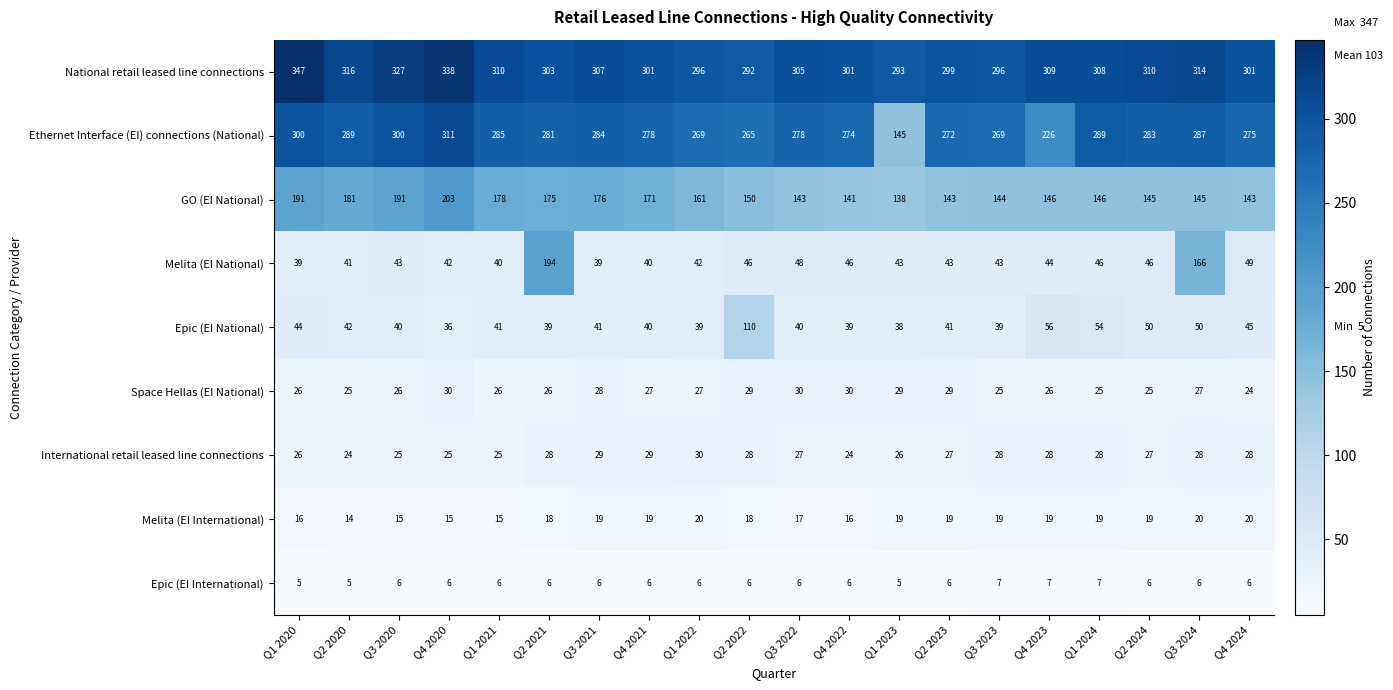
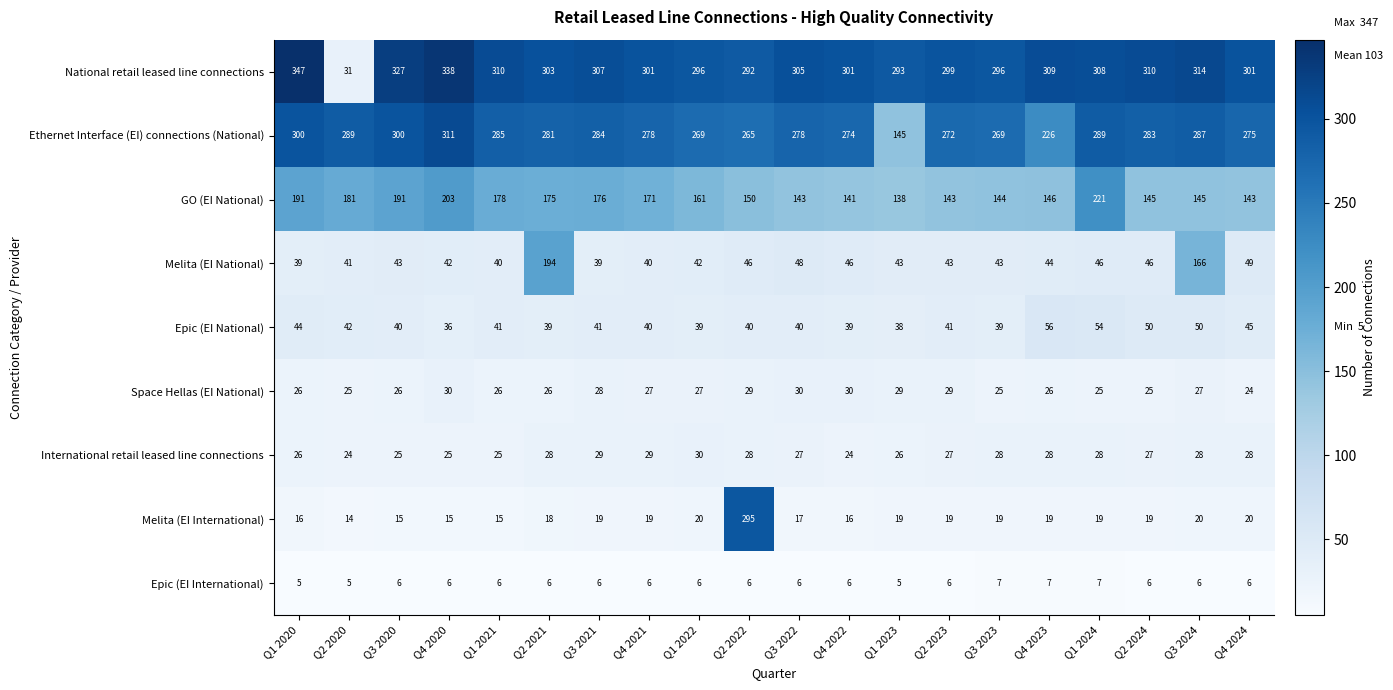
  {
    "National retail leased line connections": {
      "Q1 2020": 347,
-     "Q2 2020": 316,
+     "Q2 2020": 31,
      "Q3 2020": 327,
      "Q4 2020": 338,
      "Q1 2021": 310,
      "Q2 2021": 303,
      "Q3 2021": 307,
      "Q4 2021": 301,
      "Q1 2022": 296,
      "Q2 2022": 292,
      "Q3 2022": 305,
      "Q4 2022": 301,
      "Q1 2023": 293,
      "Q2 2023": 299,
      "Q3 2023": 296,
      "Q4 2023": 309,
      "Q1 2024": 308,
      "Q2 2024": 310,
      "Q3 2024": 314,
      "Q4 2024": 301
    },
    "Ethernet Interface (EI) connections (National)": {
      "Q1 2020": 300,
      "Q2 2020": 289,
      "Q3 2020": 300,
      "Q4 2020": 311,
      "Q1 2021": 285,
      "Q2 2021": 281,
      "Q3 2021": 284,
      "Q4 2021": 278,
      "Q1 2022": 269,
      "Q2 2022": 265,
      "Q3 2022": 278,
      "Q4 2022": 274,
      "Q1 2023": 145,
      "Q2 2023": 272,
      "Q3 2023": 269,
      "Q4 2023": 226,
      "Q1 2024": 289,
      "Q2 2024": 283,
      "Q3 2024": 287,
      "Q4 2024": 275
    },
    "GO (EI National)": {
      "Q1 2020": 191,
      "Q2 2020": 181,
      "Q3 2020": 191,
      "Q4 2020": 203,
      "Q1 2021": 178,
      "Q2 2021": 175,
      "Q3 2021": 176,
      "Q4 2021": 171,
      "Q1 2022": 161,
      "Q2 2022": 150,
      "Q3 2022": 143,
      "Q4 2022": 141,
      "Q1 2023": 138,
      "Q2 2023": 143,
      "Q3 2023": 144,
      "Q4 2023": 146,
-     "Q1 2024": 146,
+     "Q1 2024": 221,
      "Q2 2024": 145,
      "Q3 2024": 145,
      "Q4 2024": 143
    },
    "Melita (EI National)": {
      "Q1 2020": 39,
      "Q2 2020": 41,
      "Q3 2020": 43,
      "Q4 2020": 42,
      "Q1 2021": 40,
      "Q2 2021": 194,
      "Q3 2021": 39,
      "Q4 2021": 40,
      "Q1 2022": 42,
      "Q2 2022": 46,
      "Q3 2022": 48,
      "Q4 2022": 46,
      "Q1 2023": 43,
      "Q2 2023": 43,
      "Q3 2023": 43,
      "Q4 2023": 44,
      "Q1 2024": 46,
      "Q2 2024": 46,
      "Q3 2024": 166,
      "Q4 2024": 49
    },
    "Epic (EI National)": {
      "Q1 2020": 44,
      "Q2 2020": 42,
      "Q3 2020": 40,
      "Q4 2020": 36,
      "Q1 2021": 41,
      "Q2 2021": 39,
      "Q3 2021": 41,
      "Q4 2021": 40,
      "Q1 2022": 39,
-     "Q2 2022": 110,
+     "Q2 2022": 40,
      "Q3 2022": 40,
      "Q4 2022": 39,
      "Q1 2023": 38,
      "Q2 2023": 41,
      "Q3 2023": 39,
      "Q4 2023": 56,
      "Q1 2024": 54,
      "Q2 2024": 50,
      "Q3 2024": 50,
      "Q4 2024": 45
    },
    "Space Hellas (EI National)": {
      "Q1 2020": 26,
      "Q2 2020": 25,
      "Q3 2020": 26,
      "Q4 2020": 30,
      "Q1 2021": 26,
      "Q2 2021": 26,
      "Q3 2021": 28,
      "Q4 2021": 27,
      "Q1 2022": 27,
      "Q2 2022": 29,
      "Q3 2022": 30,
      "Q4 2022": 30,
      "Q1 2023": 29,
      "Q2 2023": 29,
      "Q3 2023": 25,
      "Q4 2023": 26,
      "Q1 2024": 25,
      "Q2 2024": 25,
      "Q3 2024": 27,
      "Q4 2024": 24
    },
    "International retail leased line connections": {
      "Q1 2020": 26,
      "Q2 2020": 24,
      "Q3 2020": 25,
      "Q4 2020": 25,
      "Q1 2021": 25,
      "Q2 2021": 28,
      "Q3 2021": 29,
      "Q4 2021": 29,
      "Q1 2022": 30,
      "Q2 2022": 28,
      "Q3 2022": 27,
      "Q4 2022": 24,
      "Q1 2023": 26,
      "Q2 2023": 27,
      "Q3 2023": 28,
      "Q4 2023": 28,
      "Q1 2024": 28,
      "Q2 2024": 27,
      "Q3 2024": 28,
      "Q4 2024": 28
    },
    "Melita (EI International)": {
      "Q1 2020": 16,
      "Q2 2020": 14,
      "Q3 2020": 15,
      "Q4 2020": 15,
      "Q1 2021": 15,
      "Q2 2021": 18,
      "Q3 2021": 19,
      "Q4 2021": 19,
      "Q1 2022": 20,
-     "Q2 2022": 18,
+     "Q2 2022": 295,
      "Q3 2022": 17,
      "Q4 2022": 16,
      "Q1 2023": 19,
      "Q2 2023": 19,
      "Q3 2023": 19,
      "Q4 2023": 19,
      "Q1 2024": 19,
      "Q2 2024": 19,
      "Q3 2024": 20,
      "Q4 2024": 20
    },
    "Epic (EI International)": {
      "Q1 2020": 5,
      "Q2 2020": 5,
      "Q3 2020": 6,
      "Q4 2020": 6,
      "Q1 2021": 6,
      "Q2 2021": 6,
      "Q3 2021": 6,
      "Q4 2021": 6,
      "Q1 2022": 6,
      "Q2 2022": 6,
      "Q3 2022": 6,
      "Q4 2022": 6,
      "Q1 2023": 5,
      "Q2 2023": 6,
      "Q3 2023": 7,
      "Q4 2023": 7,
      "Q1 2024": 7,
      "Q2 2024": 6,
      "Q3 2024": 6,
      "Q4 2024": 6
    }
  }
